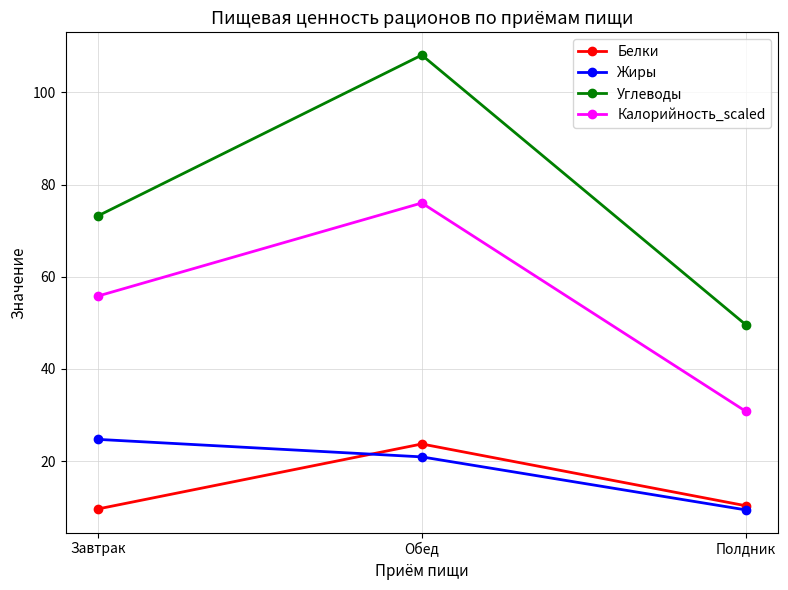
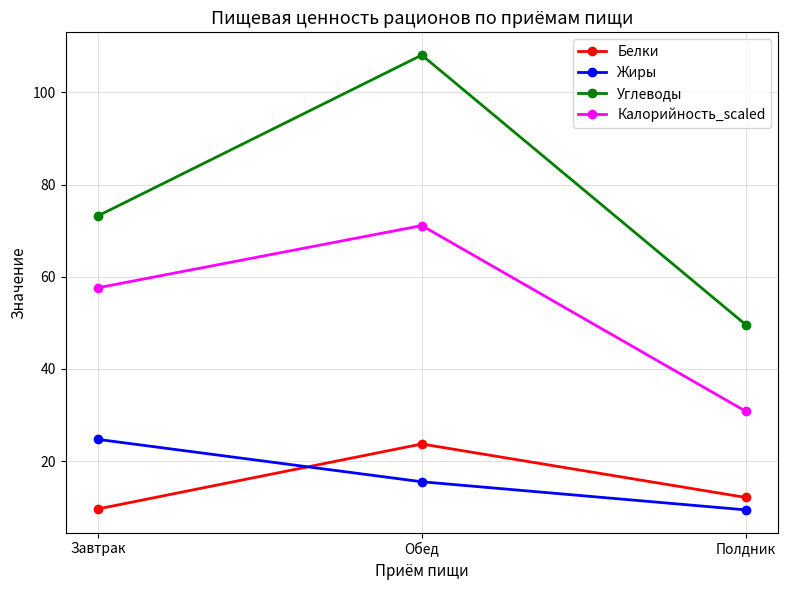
  {
    "Белки": {
      "Завтрак": 10,
      "Обед": 24,
-     "Полдник": 10
+     "Полдник": 12
    },
    "Жиры": {
      "Завтрак": 25,
-     "Обед": 21,
+     "Обед": 16,
      "Полдник": 9
    },
    "Углеводы": {
      "Завтрак": 73,
      "Обед": 108,
      "Полдник": 50
    },
    "Калорийность_scaled": {
-     "Завтрак": 56,
-     "Обед": 76,
+     "Завтрак": 58,
+     "Обед": 71,
      "Полдник": 31
    }
  }
